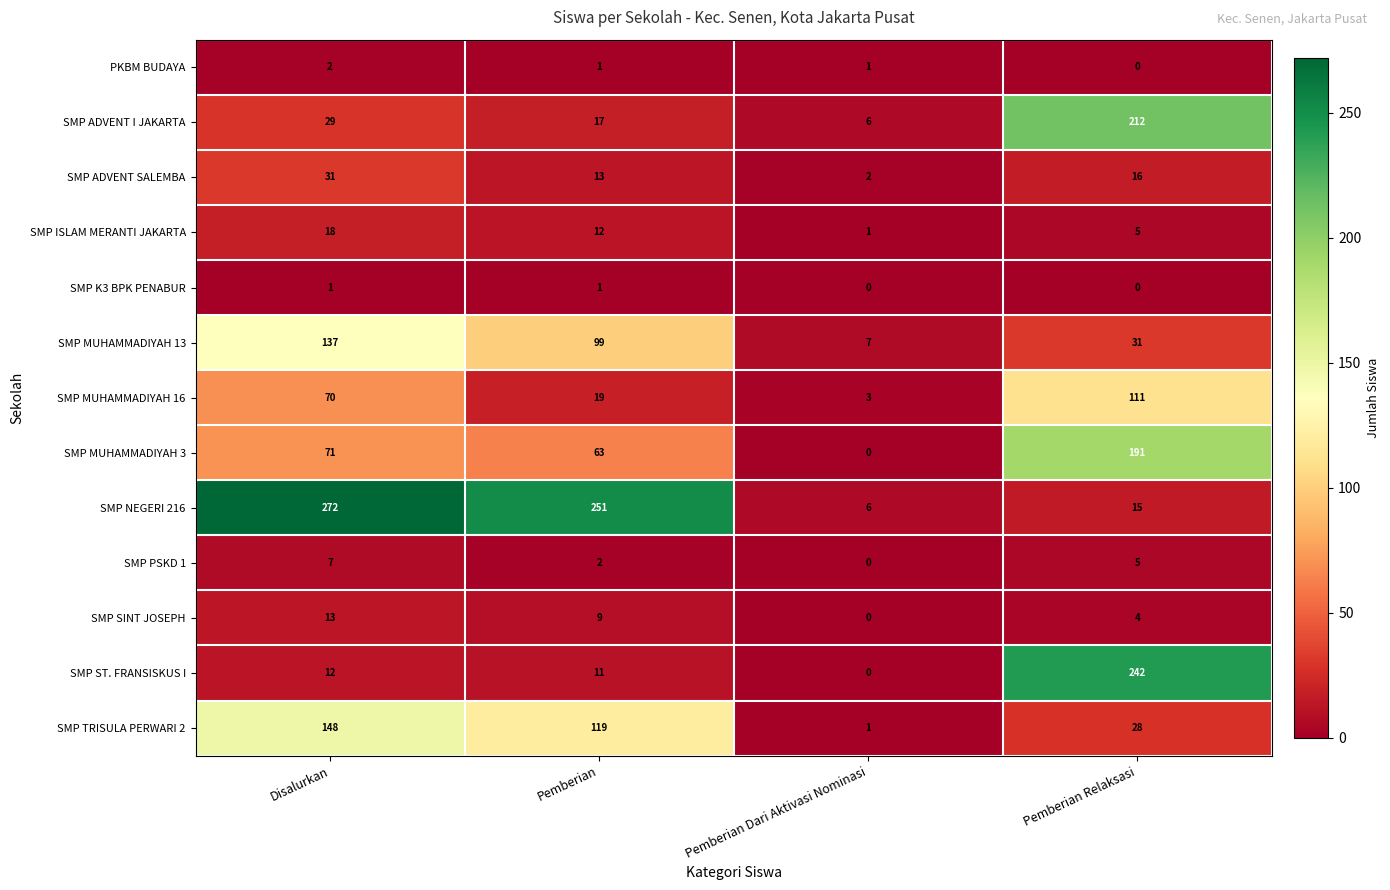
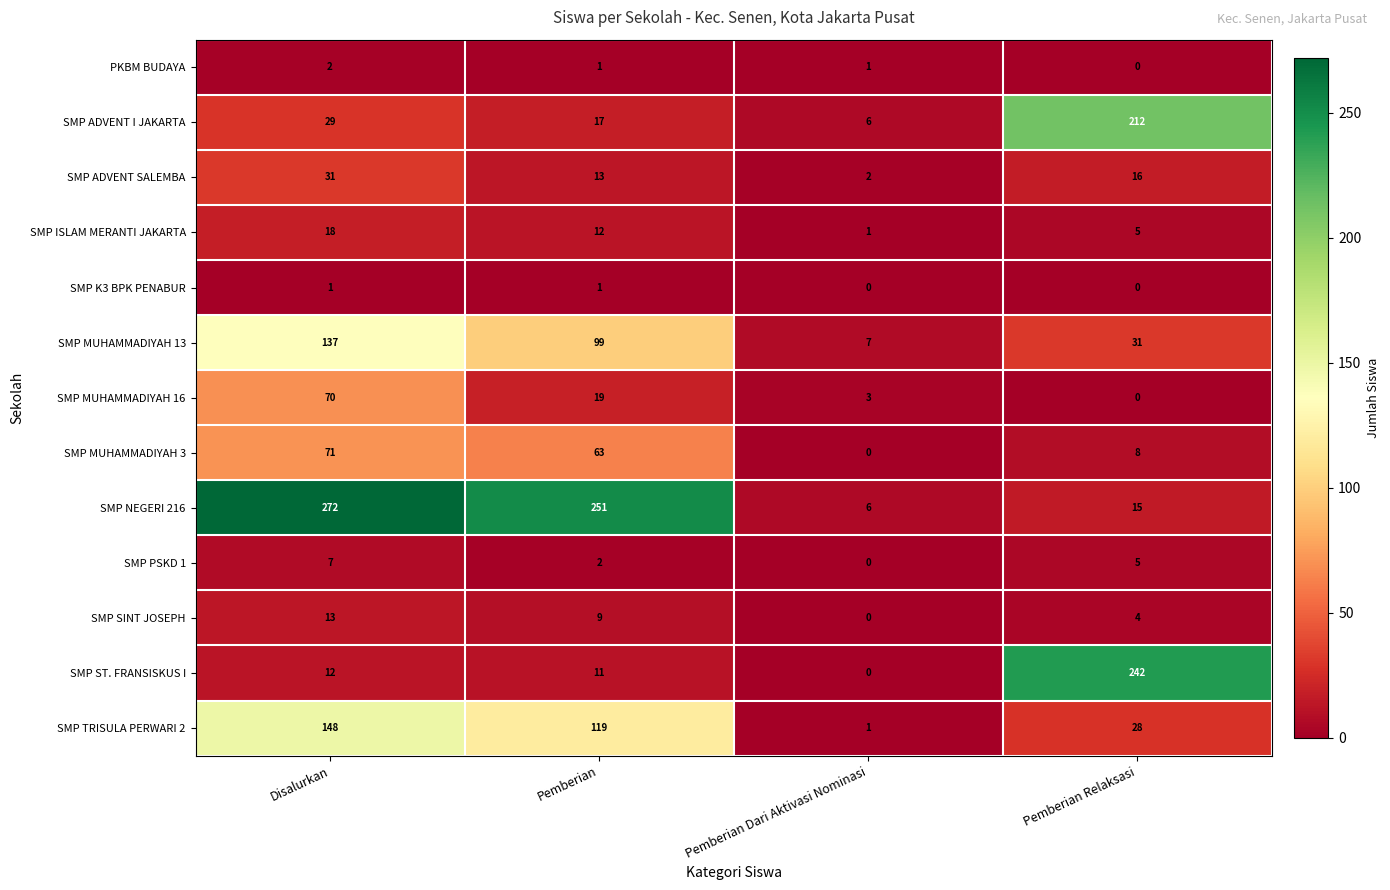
  {
    "PKBM BUDAYA": {
      "Disalurkan": 2,
      "Pemberian": 1,
      "Pemberian Dari Aktivasi Nominasi": 1,
      "Pemberian Relaksasi": 0
    },
    "SMP ADVENT I JAKARTA": {
      "Disalurkan": 29,
      "Pemberian": 17,
      "Pemberian Dari Aktivasi Nominasi": 6,
      "Pemberian Relaksasi": 212
    },
    "SMP ADVENT SALEMBA": {
      "Disalurkan": 31,
      "Pemberian": 13,
      "Pemberian Dari Aktivasi Nominasi": 2,
      "Pemberian Relaksasi": 16
    },
    "SMP ISLAM MERANTI JAKARTA": {
      "Disalurkan": 18,
      "Pemberian": 12,
      "Pemberian Dari Aktivasi Nominasi": 1,
      "Pemberian Relaksasi": 5
    },
    "SMP K3 BPK PENABUR": {
      "Disalurkan": 1,
      "Pemberian": 1,
      "Pemberian Dari Aktivasi Nominasi": 0,
      "Pemberian Relaksasi": 0
    },
    "SMP MUHAMMADIYAH 13": {
      "Disalurkan": 137,
      "Pemberian": 99,
      "Pemberian Dari Aktivasi Nominasi": 7,
      "Pemberian Relaksasi": 31
    },
    "SMP MUHAMMADIYAH 16": {
      "Disalurkan": 70,
      "Pemberian": 19,
      "Pemberian Dari Aktivasi Nominasi": 3,
-     "Pemberian Relaksasi": 111
+     "Pemberian Relaksasi": 0
    },
    "SMP MUHAMMADIYAH 3": {
      "Disalurkan": 71,
      "Pemberian": 63,
      "Pemberian Dari Aktivasi Nominasi": 0,
-     "Pemberian Relaksasi": 191
+     "Pemberian Relaksasi": 8
    },
    "SMP NEGERI 216": {
      "Disalurkan": 272,
      "Pemberian": 251,
      "Pemberian Dari Aktivasi Nominasi": 6,
      "Pemberian Relaksasi": 15
    },
    "SMP PSKD 1": {
      "Disalurkan": 7,
      "Pemberian": 2,
      "Pemberian Dari Aktivasi Nominasi": 0,
      "Pemberian Relaksasi": 5
    },
    "SMP SINT JOSEPH": {
      "Disalurkan": 13,
      "Pemberian": 9,
      "Pemberian Dari Aktivasi Nominasi": 0,
      "Pemberian Relaksasi": 4
    },
    "SMP ST. FRANSISKUS I": {
      "Disalurkan": 12,
      "Pemberian": 11,
      "Pemberian Dari Aktivasi Nominasi": 0,
      "Pemberian Relaksasi": 242
    },
    "SMP TRISULA PERWARI 2": {
      "Disalurkan": 148,
      "Pemberian": 119,
      "Pemberian Dari Aktivasi Nominasi": 1,
      "Pemberian Relaksasi": 28
    }
  }
